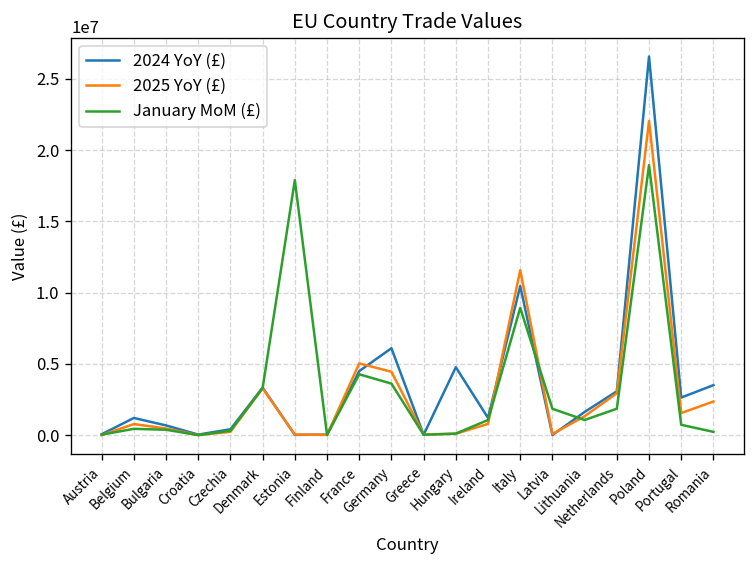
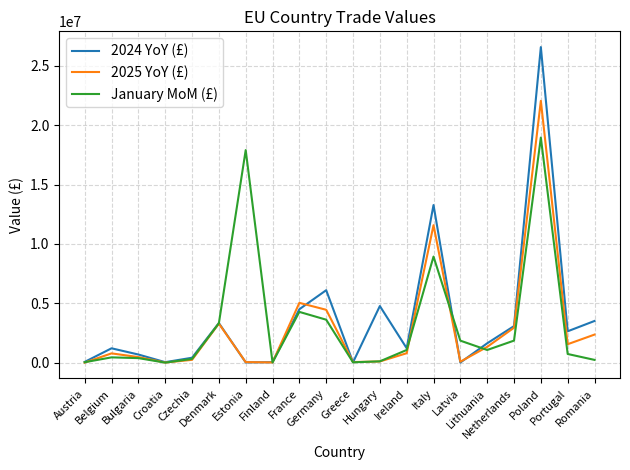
  {
    "2024 YoY (£)": {
      "Belgium": 1200000,
      "Bulgaria": 700000,
      "France": 4500000,
      "Germany": 6100000,
      "Hungary": 4800000,
-     "Italy": 10500000,
+     "Italy": 13300000,
      "Lithuania": 1600000,
      "Poland": 26600000,
      "Portugal": 2600000,
      "Romania": 3500000
    },
    "2025 YoY (£)": {
      "Belgium": 800000,
      "France": 5000000,
      "Germany": 4500000,
      "Ireland": 800000,
      "Italy": 11600000,
      "Lithuania": 1300000,
      "Poland": 22000000,
      "Portugal": 1600000,
      "Romania": 2400000
    },
    "January MoM (£)": {
      "Belgium": 400000,
      "Estonia": 17900000,
      "France": 4300000,
      "Germany": 3600000,
      "Italy": 8900000,
      "Latvia": 1900000,
      "Lithuania": 1100000,
      "Netherlands": 1900000,
      "Poland": 19000000,
      "Portugal": 700000,
      "Romania": 200000
    }
  }
